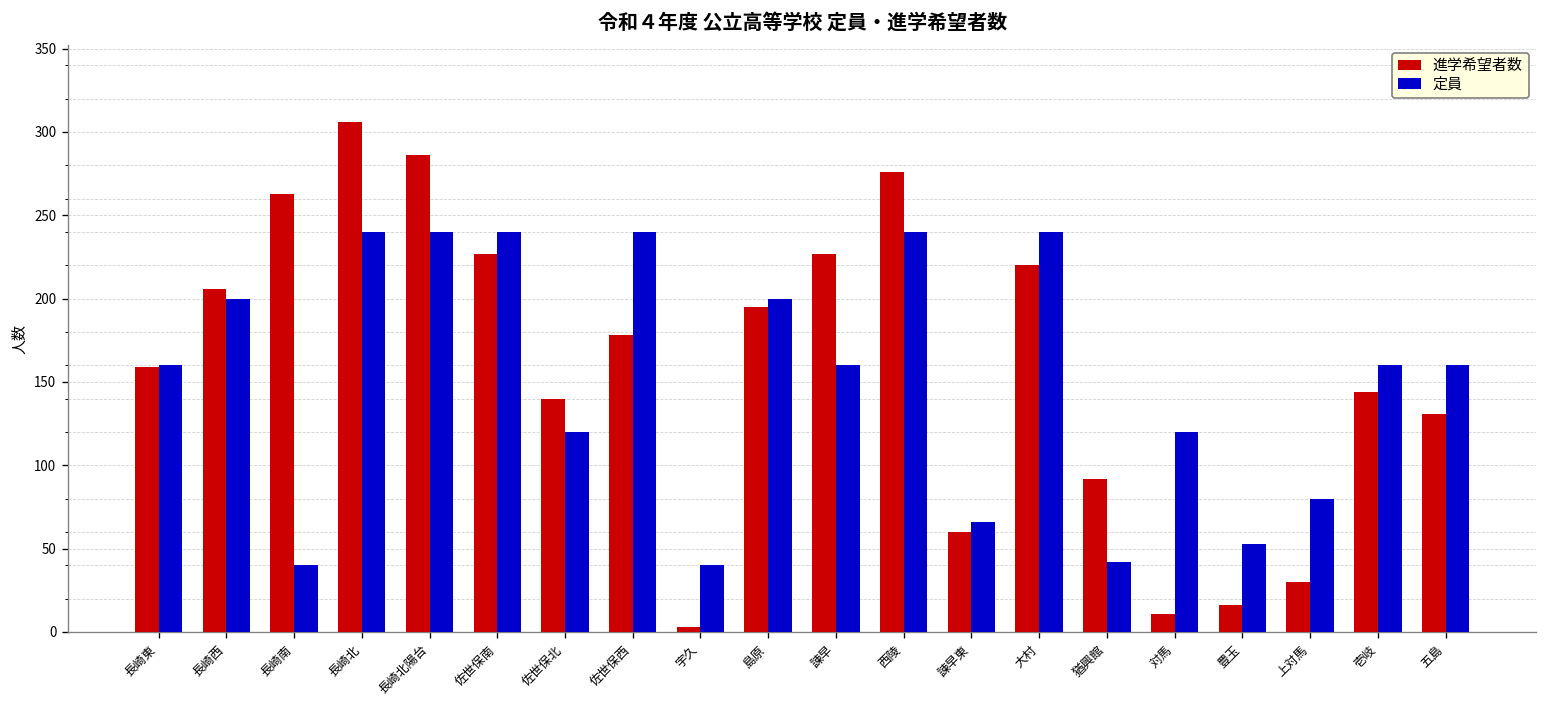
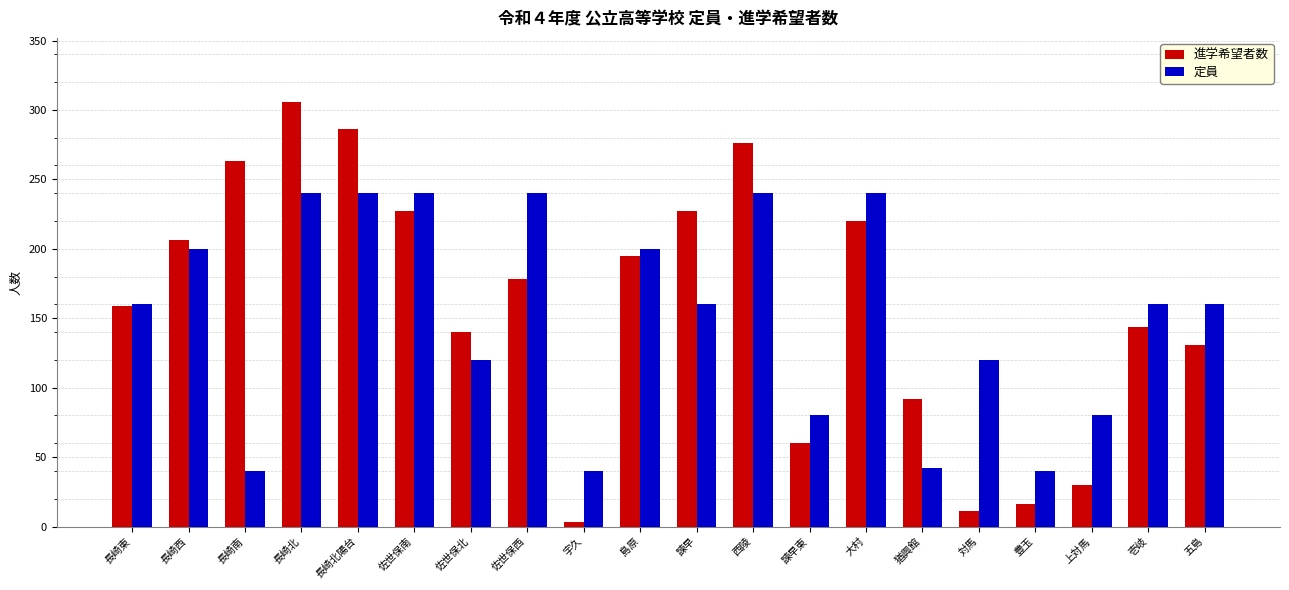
  {
    "進学希望者数": {
      "長崎東": 159,
      "長崎西": 206,
      "長崎南": 263,
      "長崎北": 306,
      "長崎北陽台": 286,
      "佐世保南": 227,
      "佐世保北": 140,
      "佐世保西": 178,
      "宇久": 3,
      "島原": 195,
      "諫早": 227,
      "西陵": 276,
      "諫早東": 60,
      "大村": 220,
      "猶興館": 92,
      "対馬": 11,
      "豊玉": 16,
      "上対馬": 30,
      "壱岐": 144,
      "五島": 131
    },
    "定員": {
      "長崎東": 160,
      "長崎西": 200,
      "長崎南": 40,
      "長崎北": 240,
      "長崎北陽台": 240,
      "佐世保南": 240,
      "佐世保北": 120,
      "佐世保西": 240,
      "宇久": 40,
      "島原": 200,
      "諫早": 160,
      "西陵": 240,
-     "諫早東": 66,
+     "諫早東": 80,
      "大村": 240,
      "猶興館": 42,
      "対馬": 120,
-     "豊玉": 53,
+     "豊玉": 40,
      "上対馬": 80,
      "壱岐": 160,
      "五島": 160
    }
  }
